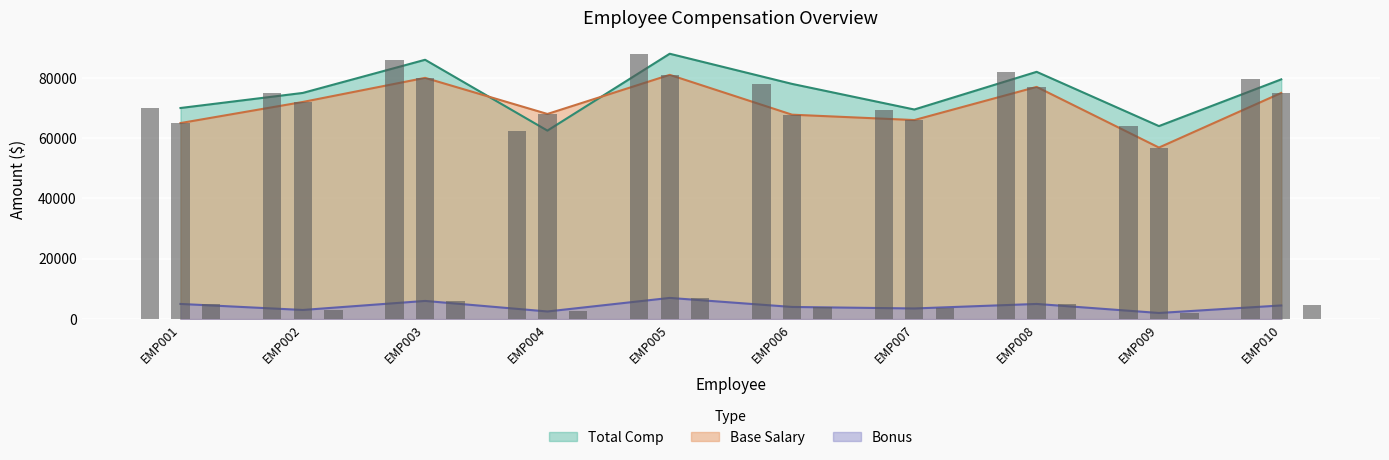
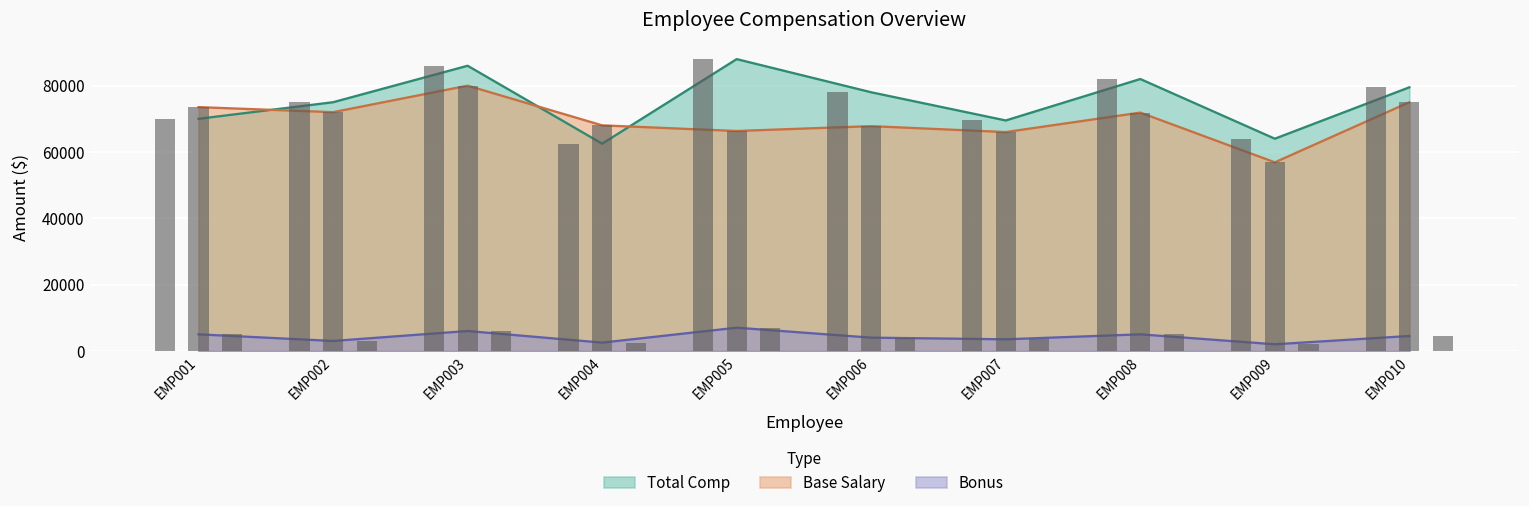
  {
    "Base Salary": {
-     "EMP001": 65000,
+     "EMP001": 74000,
      "EMP002": 72000,
      "EMP003": 80000,
      "EMP004": 68000,
-     "EMP005": 81000,
+     "EMP005": 66000,
      "EMP006": 68000,
      "EMP007": 66000,
-     "EMP008": 77000,
+     "EMP008": 72000,
      "EMP009": 57000,
      "EMP010": 75000
    }
  }
